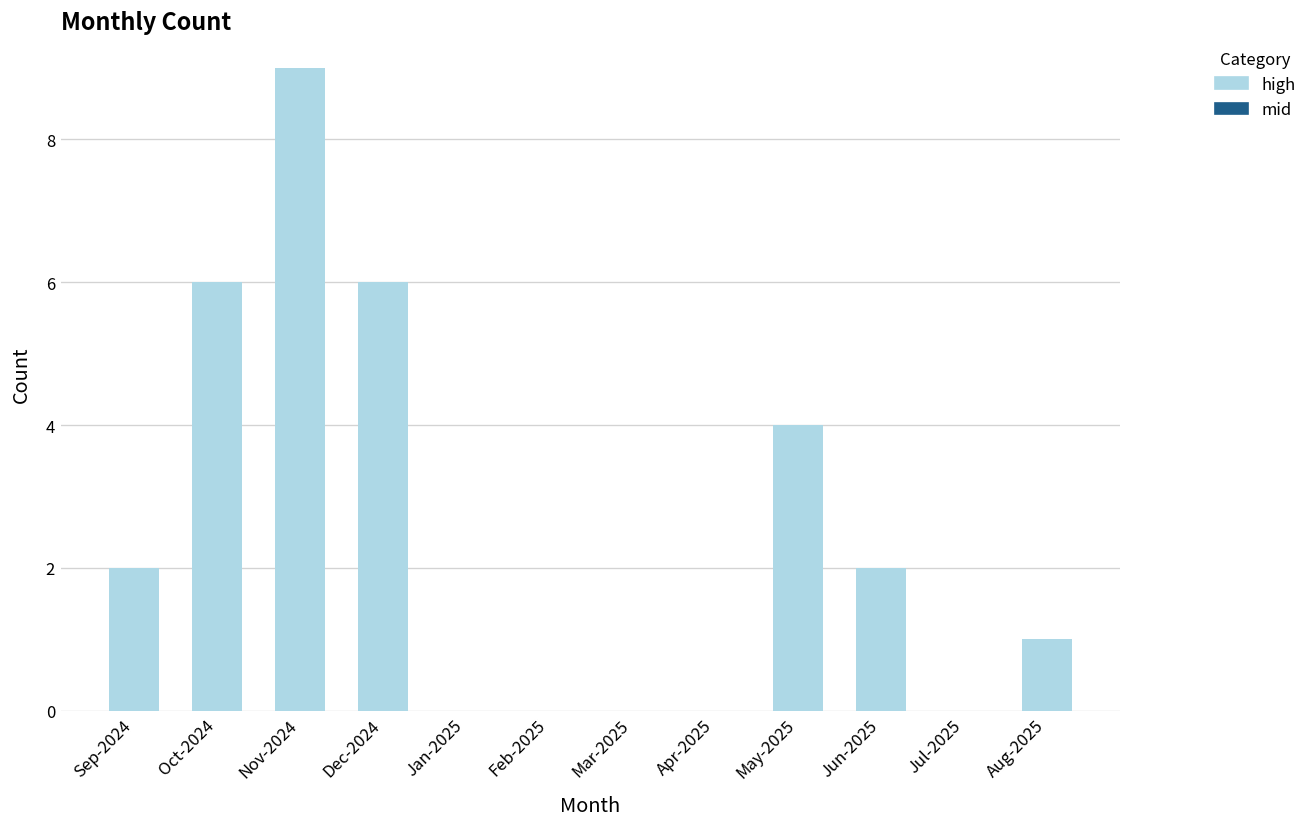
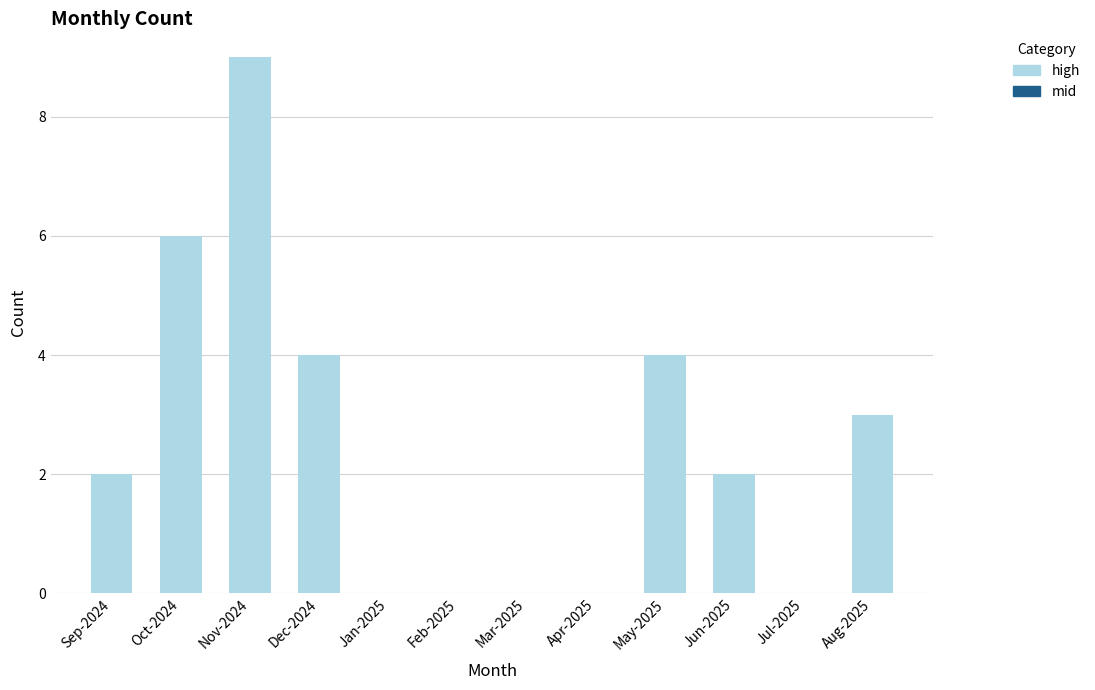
  {
    "mid": {
      "Sep-2024": 0,
      "Oct-2024": 0,
      "Nov-2024": 0,
      "Dec-2024": 0,
      "Jan-2025": 0,
      "Feb-2025": 0,
      "Mar-2025": 0,
      "Apr-2025": 0,
      "May-2025": 0,
      "Jun-2025": 0,
      "Jul-2025": 0,
      "Aug-2025": 0
    },
    "high": {
      "Sep-2024": 2,
      "Oct-2024": 6,
      "Nov-2024": 9,
-     "Dec-2024": 6,
+     "Dec-2024": 4,
      "Jan-2025": 0,
      "Feb-2025": 0,
      "Mar-2025": 0,
      "Apr-2025": 0,
      "May-2025": 4,
      "Jun-2025": 2,
      "Jul-2025": 0,
-     "Aug-2025": 1
+     "Aug-2025": 3
    }
  }
